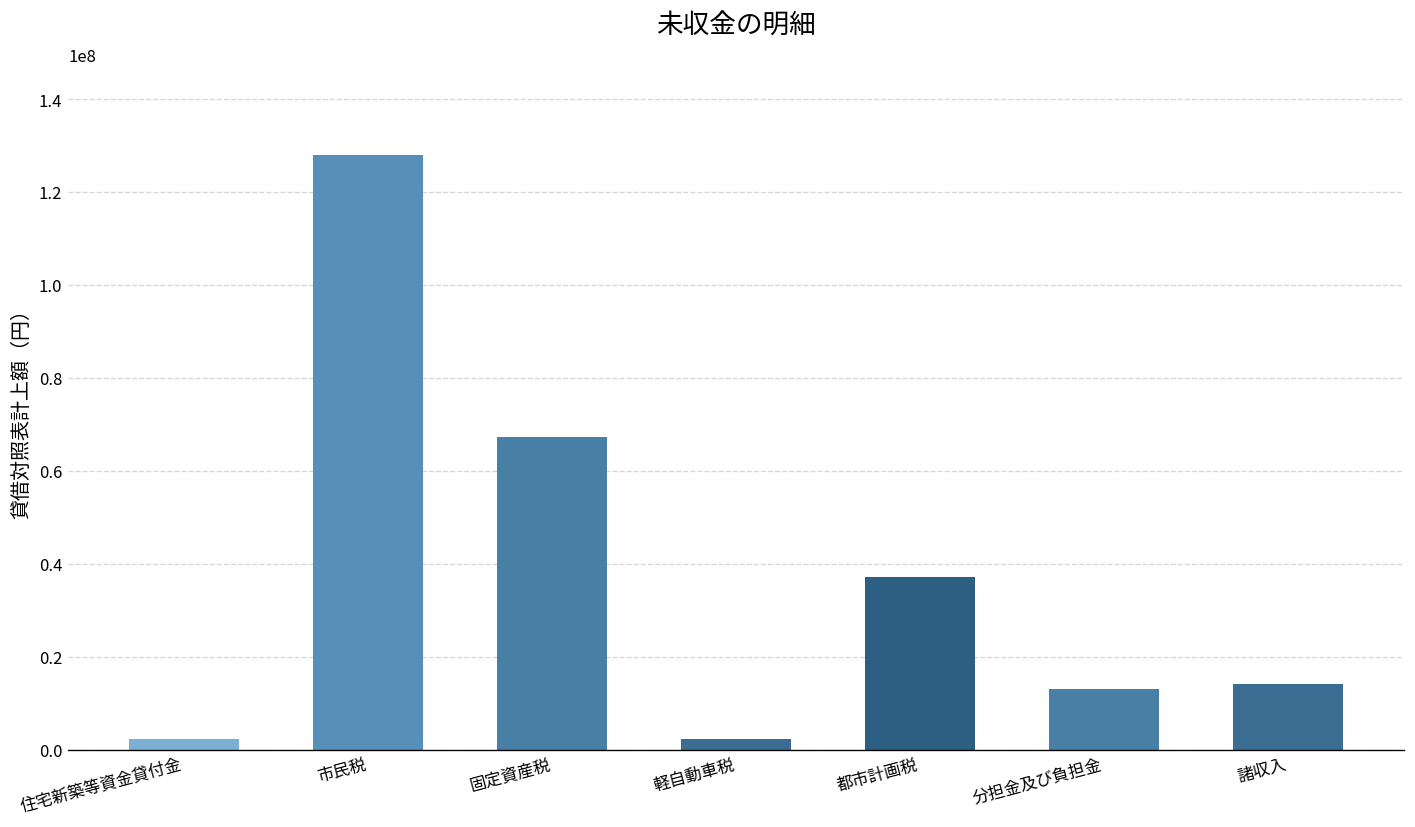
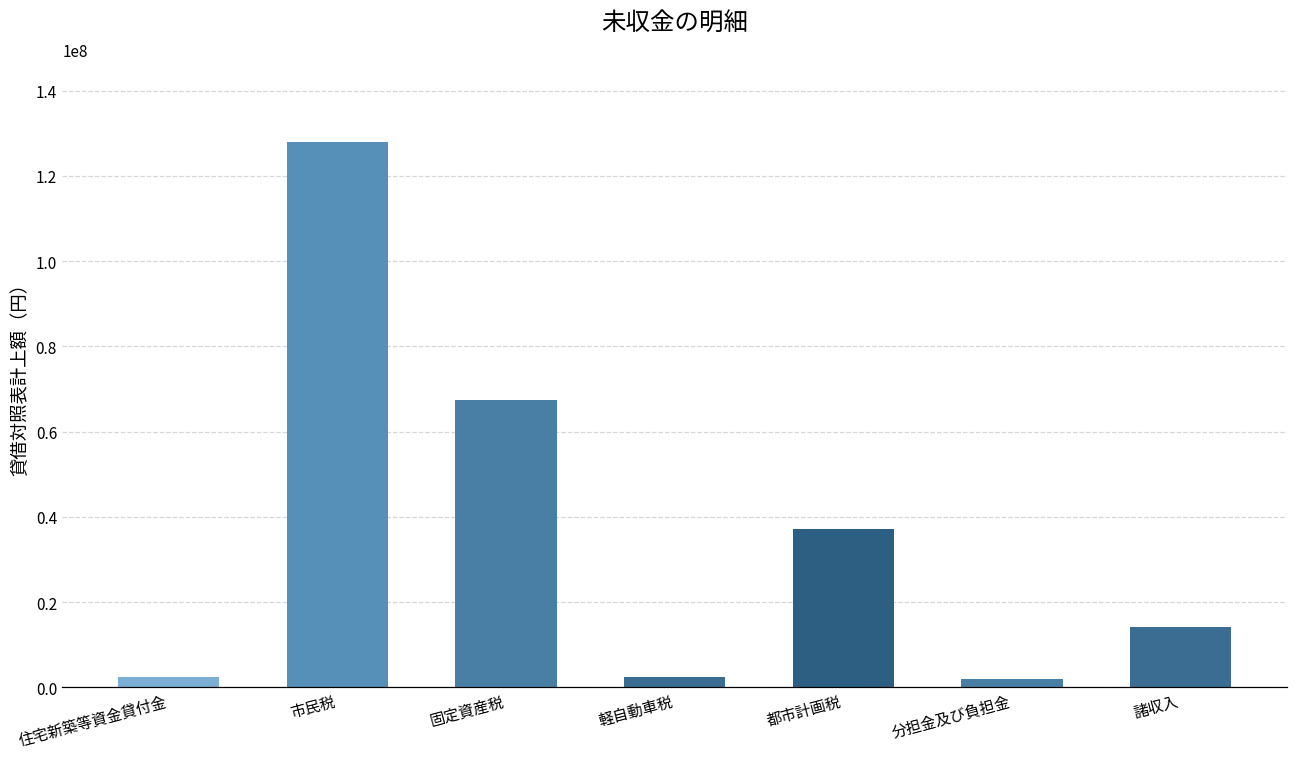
  {
    "住宅新築等資金貸付金": 2000000,
    "市民税": 128000000,
    "固定資産税": 67000000,
    "軽自動車税": 2000000,
    "都市計画税": 37000000,
-   "分担金及び負担金": 13000000,
+   "分担金及び負担金": 2000000,
    "諸収入": 14000000
  }
